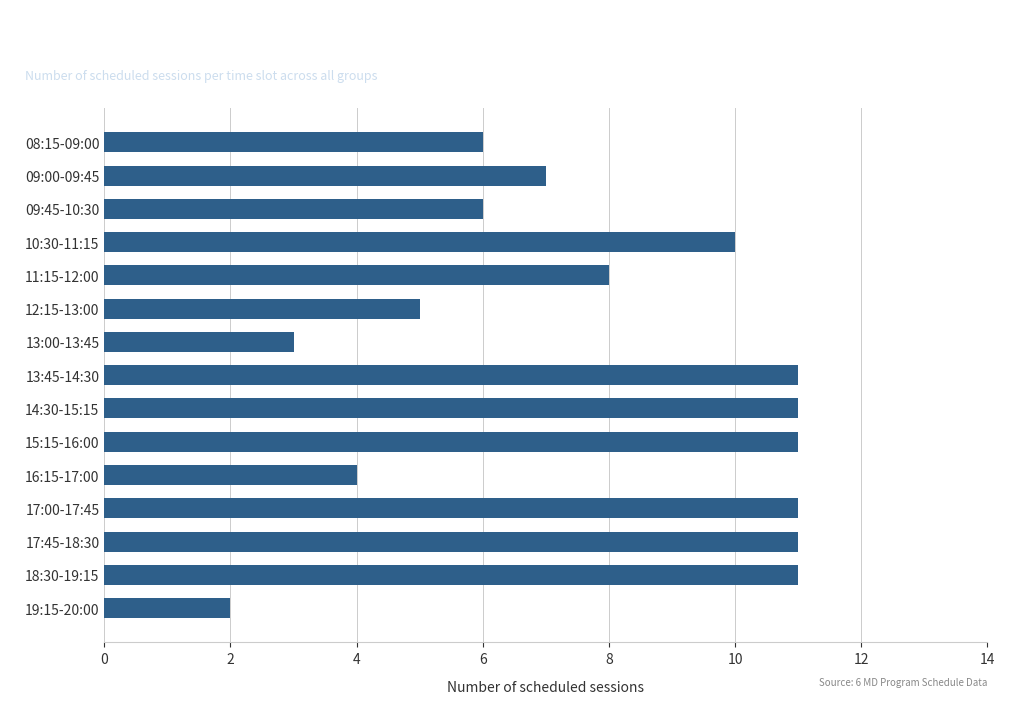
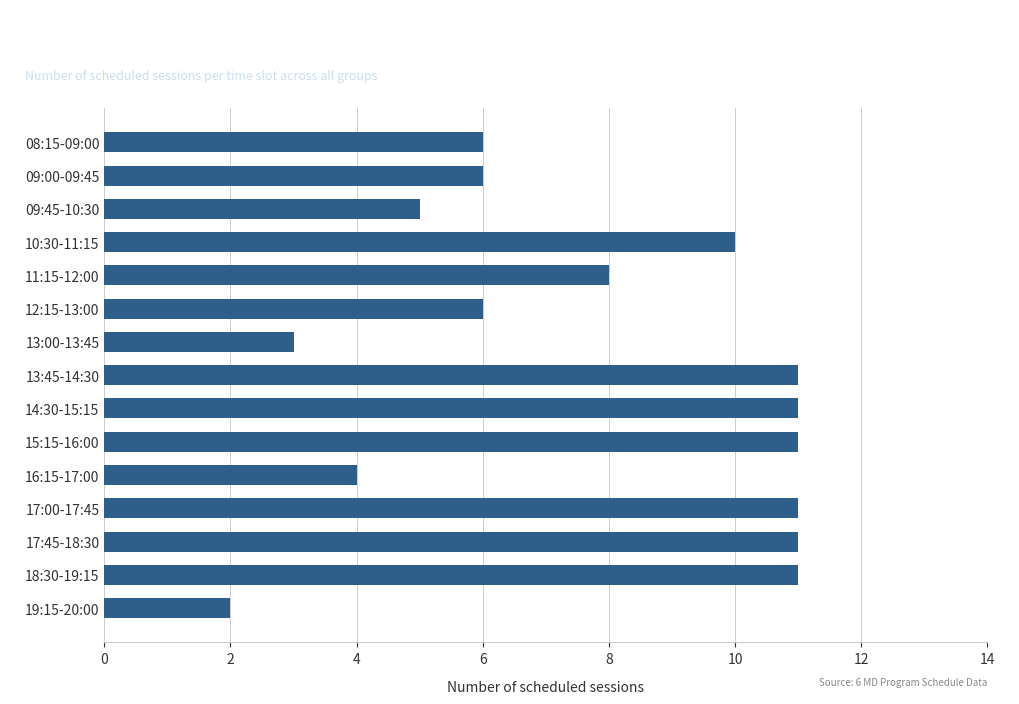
  {
    "08:15-09:00": 6,
-   "09:00-09:45": 7,
-   "09:45-10:30": 6,
+   "09:00-09:45": 6,
+   "09:45-10:30": 5,
    "10:30-11:15": 10,
    "11:15-12:00": 8,
-   "12:15-13:00": 5,
+   "12:15-13:00": 6,
    "13:00-13:45": 3,
    "13:45-14:30": 11,
    "14:30-15:15": 11,
    "15:15-16:00": 11,
    "16:15-17:00": 4,
    "17:00-17:45": 11,
    "17:45-18:30": 11,
    "18:30-19:15": 11,
    "19:15-20:00": 2
  }
